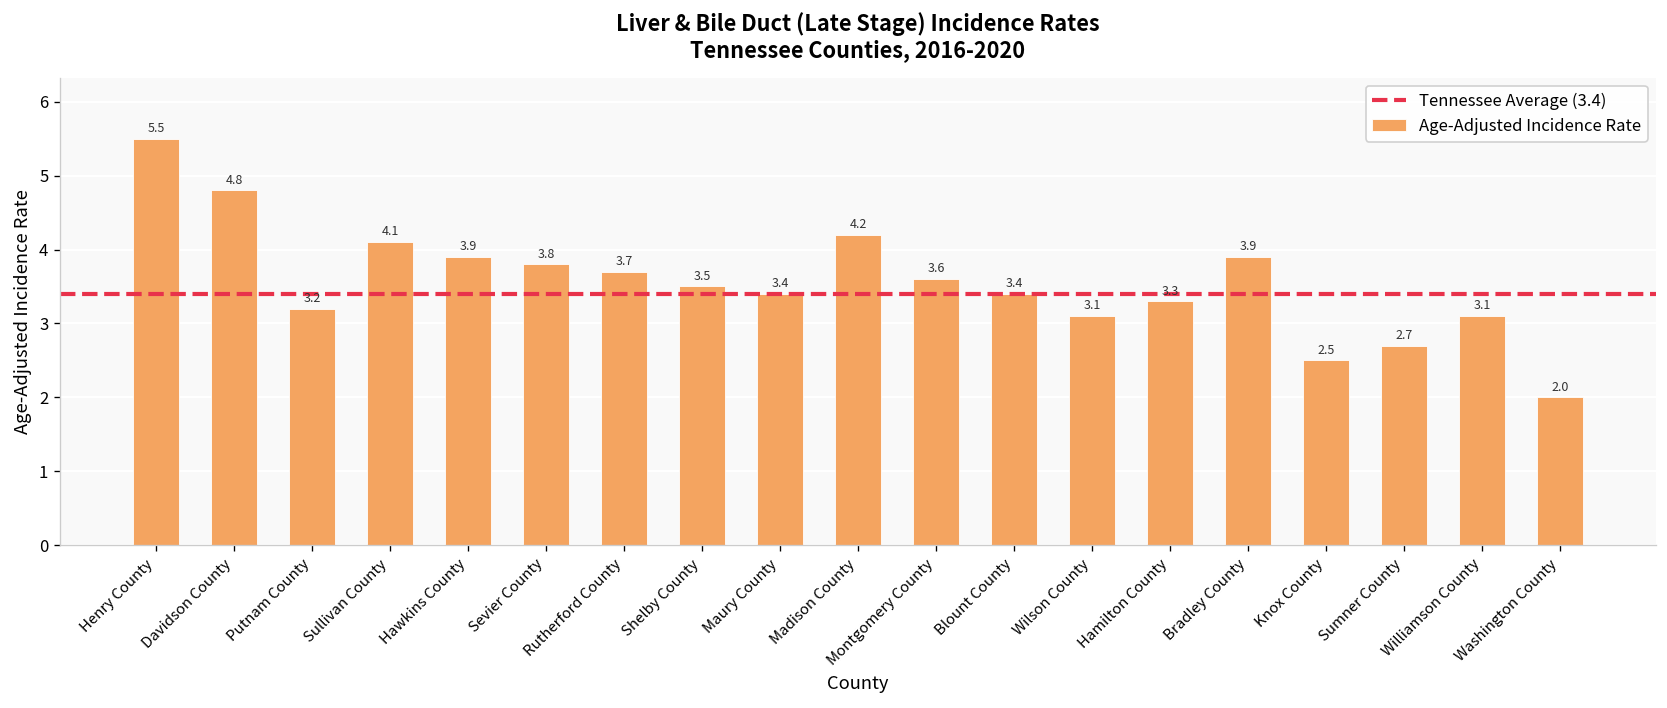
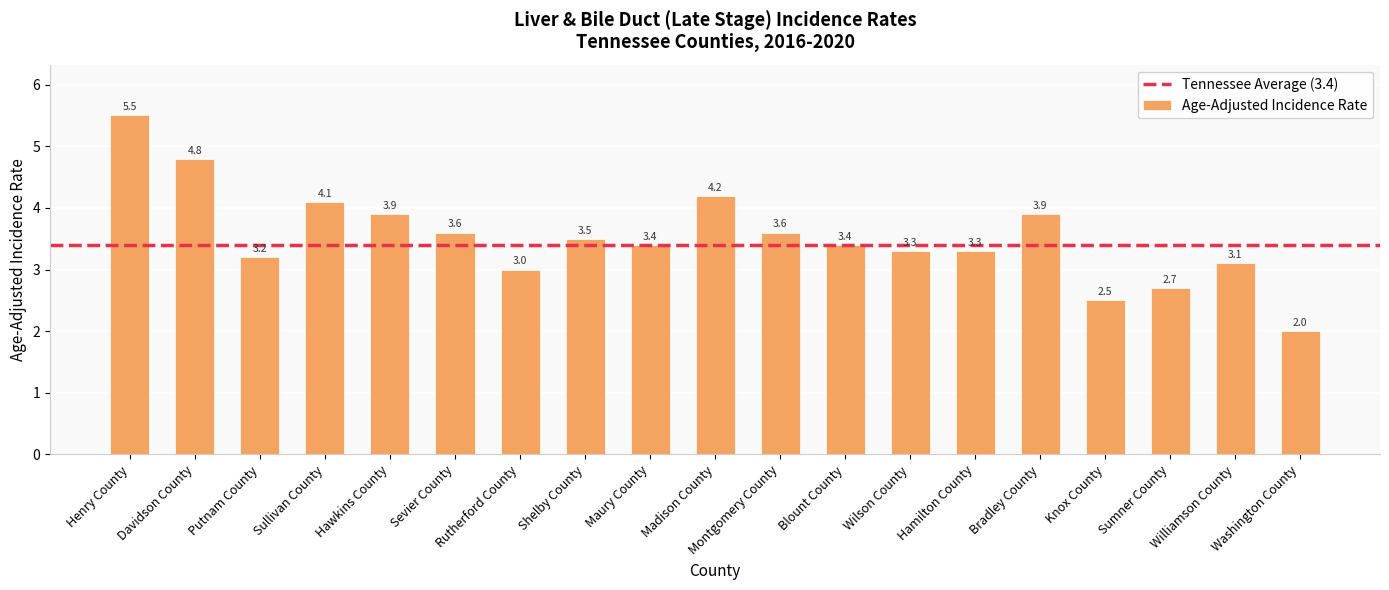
  {
    "Henry County": 5.5,
    "Davidson County": 4.8,
    "Putnam County": 3.2,
    "Sullivan County": 4.1,
    "Hawkins County": 3.9,
-   "Sevier County": 3.8,
-   "Rutherford County": 3.7,
+   "Sevier County": 3.6,
+   "Rutherford County": 3.0,
    "Shelby County": 3.5,
    "Maury County": 3.4,
    "Madison County": 4.2,
    "Montgomery County": 3.6,
    "Blount County": 3.4,
-   "Wilson County": 3.1,
+   "Wilson County": 3.3,
    "Hamilton County": 3.3,
    "Bradley County": 3.9,
    "Knox County": 2.5,
    "Sumner County": 2.7,
    "Williamson County": 3.1,
    "Washington County": 2.0
  }
